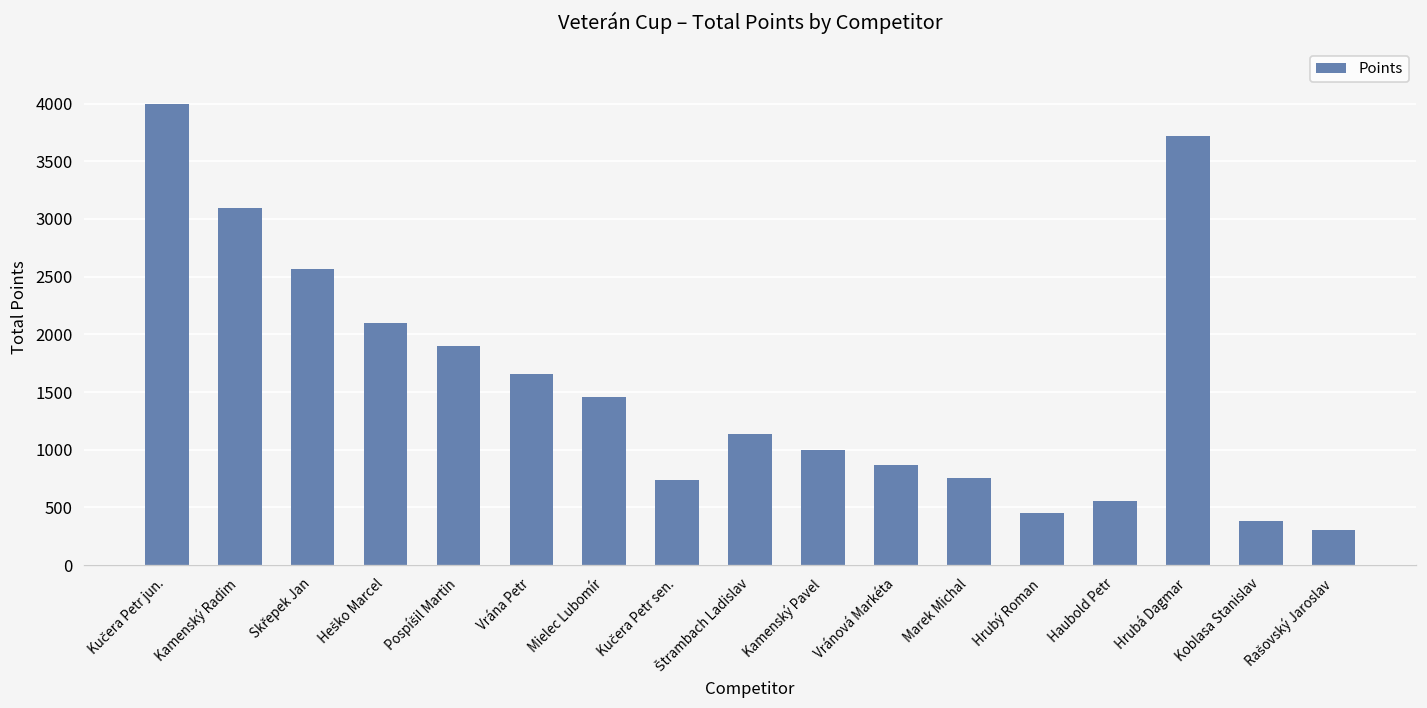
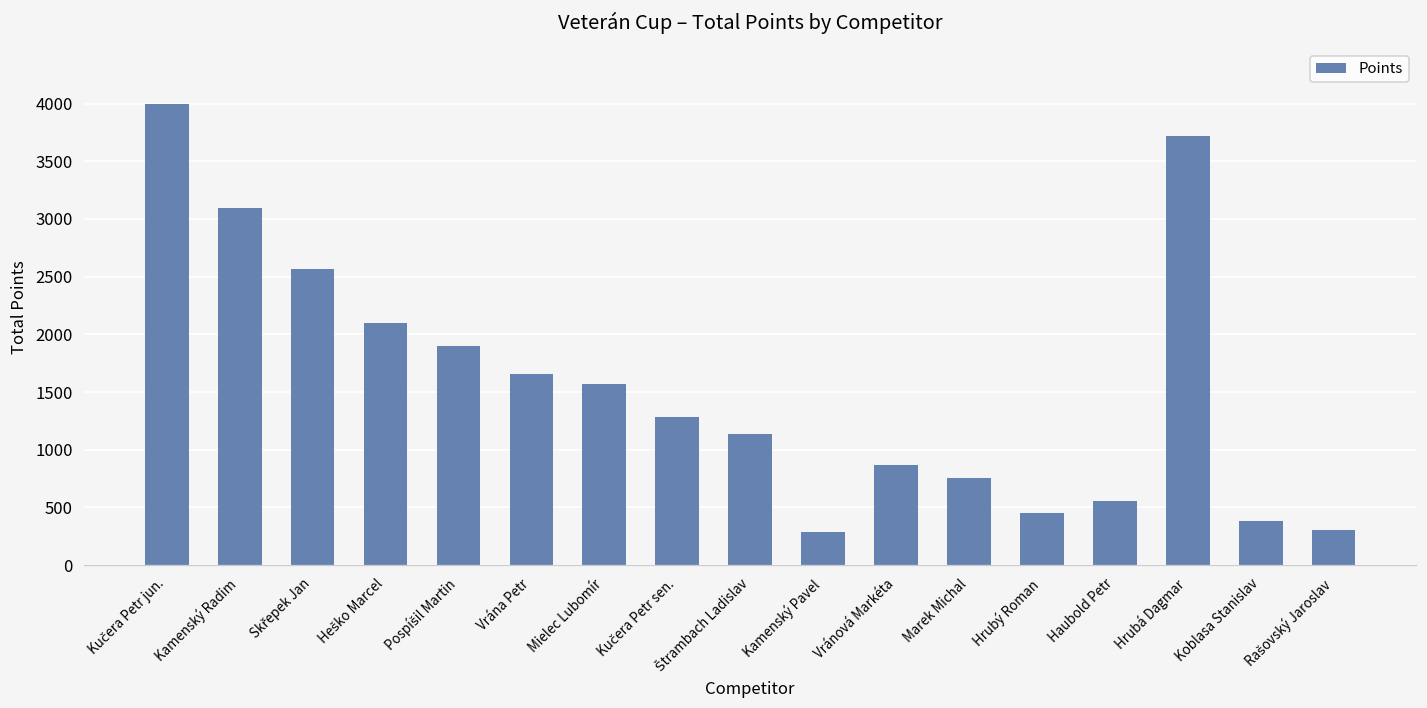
  {
    "Kučera Petr jun.": 4000,
    "Kamenský Radim": 3100,
    "Skřepek Jan": 2600,
    "Heško Marcel": 2100,
    "Pospíšil Martin": 1900,
    "Vrána Petr": 1700,
-   "Mielec Lubomír": 1500,
-   "Kučera Petr sen.": 700,
+   "Mielec Lubomír": 1600,
+   "Kučera Petr sen.": 1300,
    "Štrambach Ladislav": 1100,
-   "Kamenský Pavel": 1000,
+   "Kamenský Pavel": 300,
    "Vránová Markéta": 900,
    "Marek Michal": 800,
    "Hrubý Roman": 500,
    "Haubold Petr": 600,
    "Hrubá Dagmar": 3700,
    "Koblasa Stanislav": 400,
    "Rašovský Jaroslav": 300
  }
